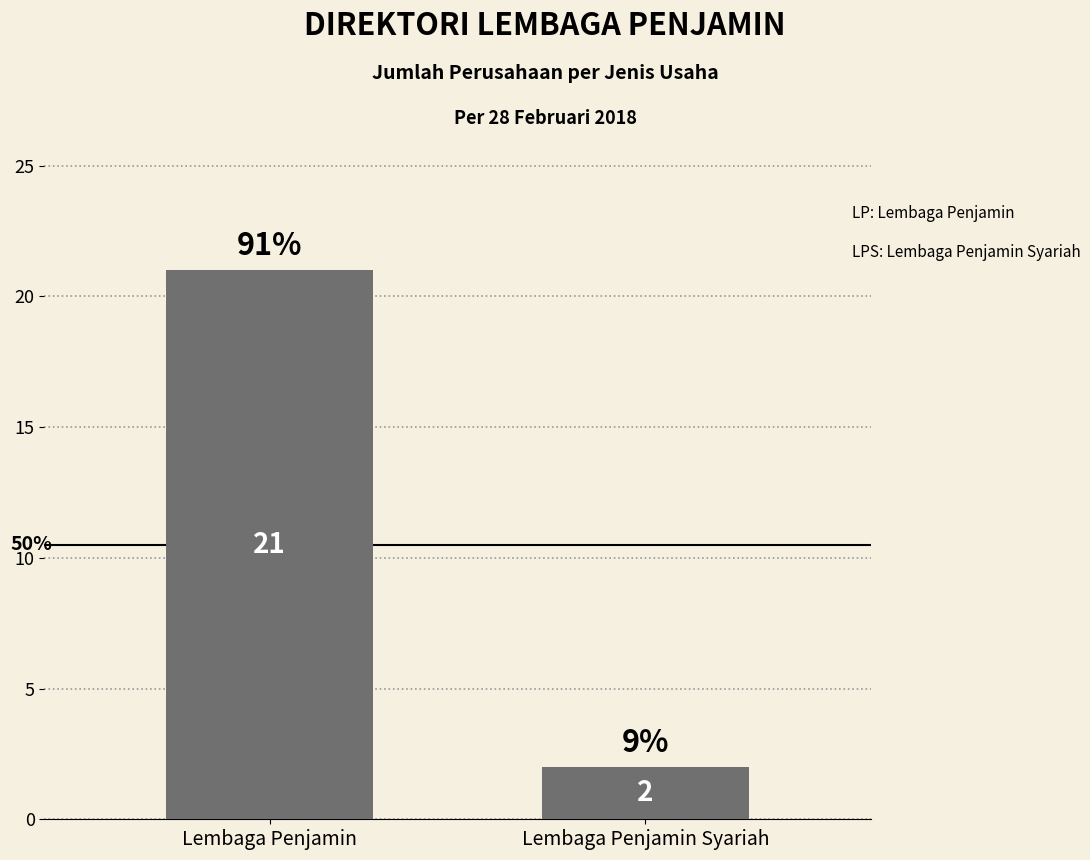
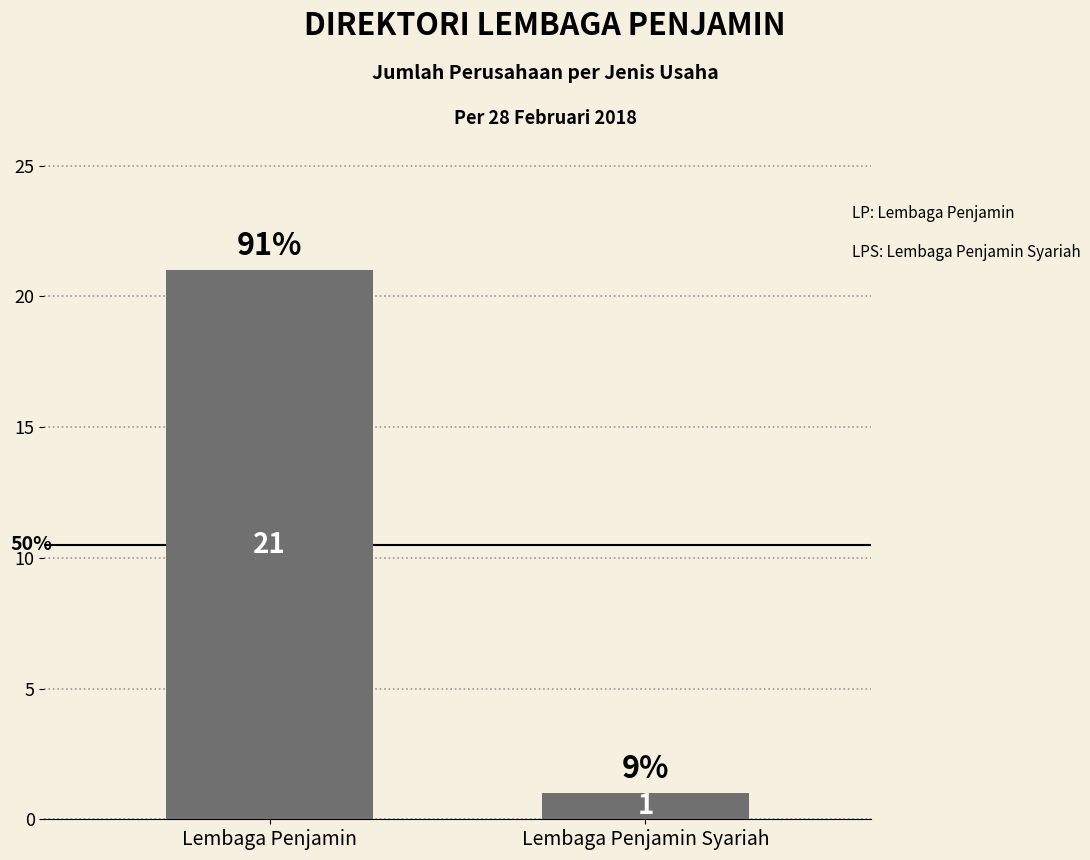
  {
    "Lembaga Penjamin": 21,
-   "Lembaga Penjamin Syariah": 2
+   "Lembaga Penjamin Syariah": 1
  }
